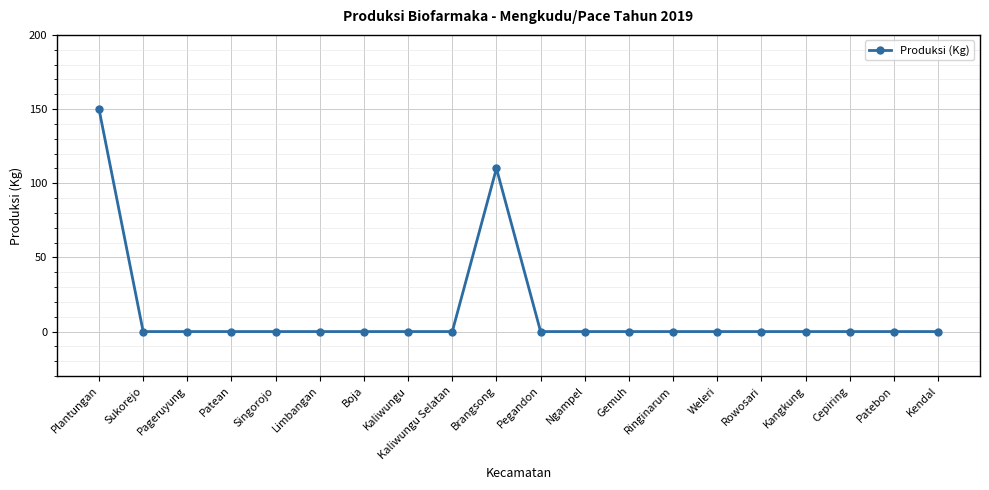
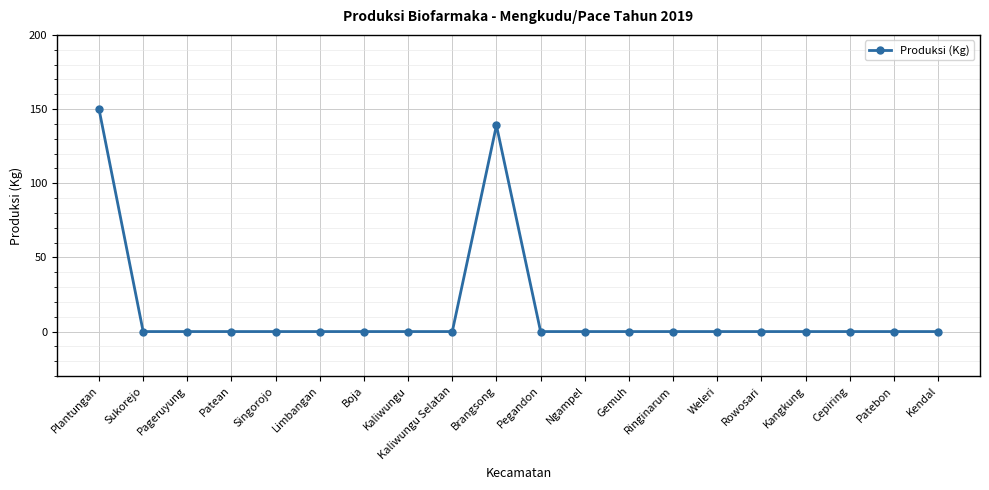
  {
    "Plantungan": 150,
    "Sukorejo": 0,
    "Pageruyung": 0,
    "Patean": 0,
    "Singorojo": 0,
    "Limbangan": 0,
    "Boja": 0,
    "Kaliwungu": 0,
    "Kaliwungu Selatan": 0,
-   "Brangsong": 110,
+   "Brangsong": 139,
    "Pegandon": 0,
    "Ngampel": 0,
    "Gemuh": 0,
    "Ringinarum": 0,
    "Weleri": 0,
    "Rowosari": 0,
    "Kangkung": 0,
    "Cepiring": 0,
    "Patebon": 0,
    "Kendal": 0
  }
